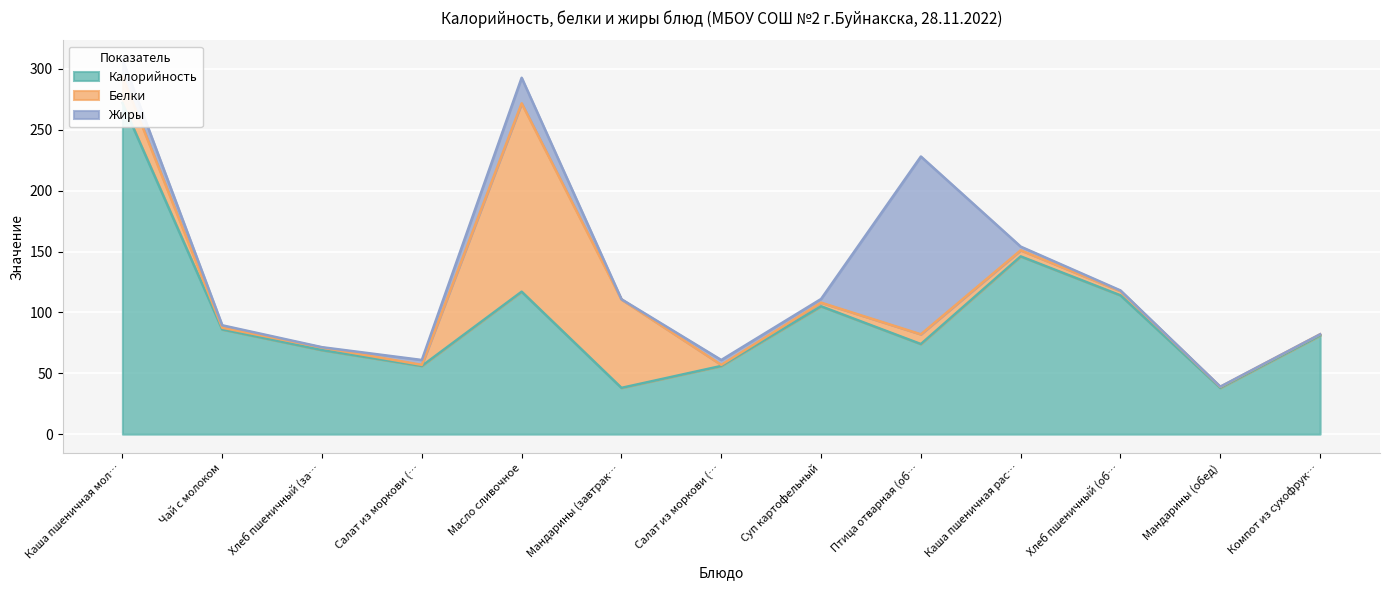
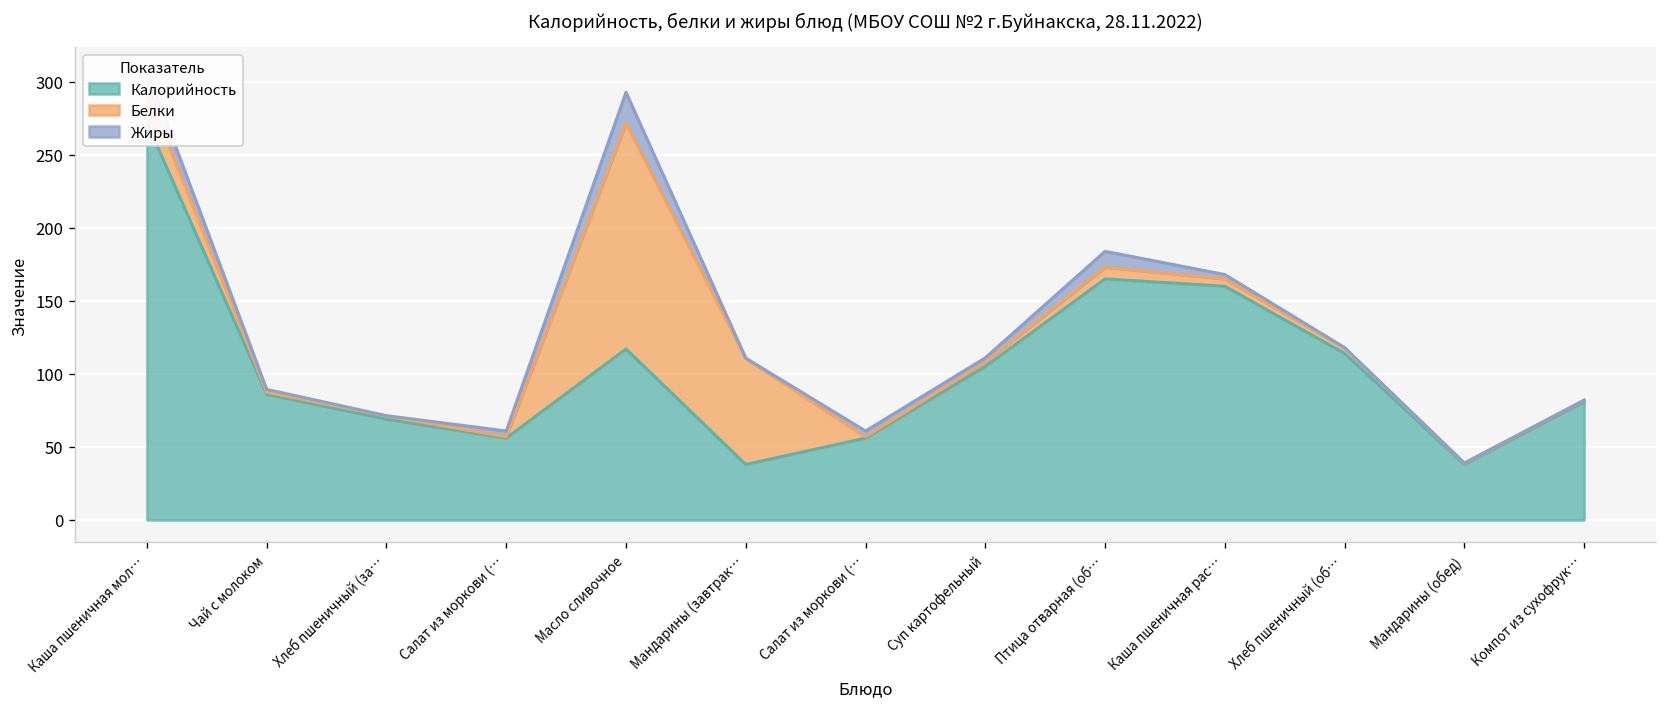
  {
    "Калорийность": {
      "Масло сливочное": 117,
      "Мандарины (завтрак…": 38,
      "Суп картофельный": 105,
-     "Птица отварная (об…": 74,
-     "Каша пшеничная рас…": 146,
+     "Птица отварная (об…": 165,
+     "Каша пшеничная рас…": 160,
      "Хлеб пшеничный (об…": 114
    },
    "Белки": {
      "Масло сливочное": 155,
      "Суп картофельный": 3,
      "Птица отварная (об…": 8,
      "Каша пшеничная рас…": 5
    },
    "Жиры": {
      "Масло сливочное": 21,
      "Суп картофельный": 3,
-     "Птица отварная (об…": 146,
+     "Птица отварная (об…": 11,
      "Каша пшеничная рас…": 3
    }
  }
